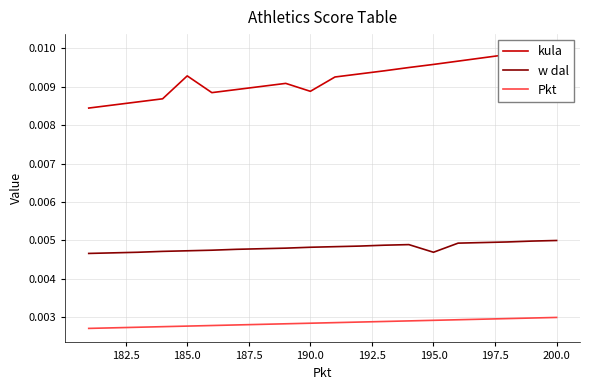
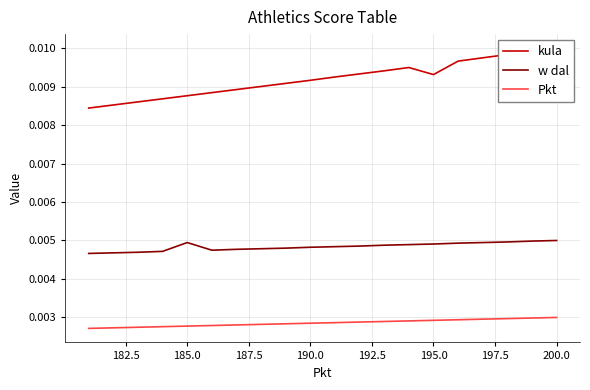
  {
    "kula": {
-     "185.0": 0.0093,
-     "190.0": 0.0089,
-     "195.0": 0.0096
+     "185.0": 0.0088,
+     "190.0": 0.0092,
+     "195.0": 0.0093
    },
    "w dal": {
-     "185.0": 0.0047,
+     "185.0": 0.0049,
      "190.0": 0.0048,
-     "195.0": 0.0047,
+     "195.0": 0.0049,
      "200.0": 0.0050
    },
    "Pkt": {
      "185.0": 0.0028,
      "190.0": 0.0029,
      "195.0": 0.0029,
      "200.0": 0.0030
    }
  }
